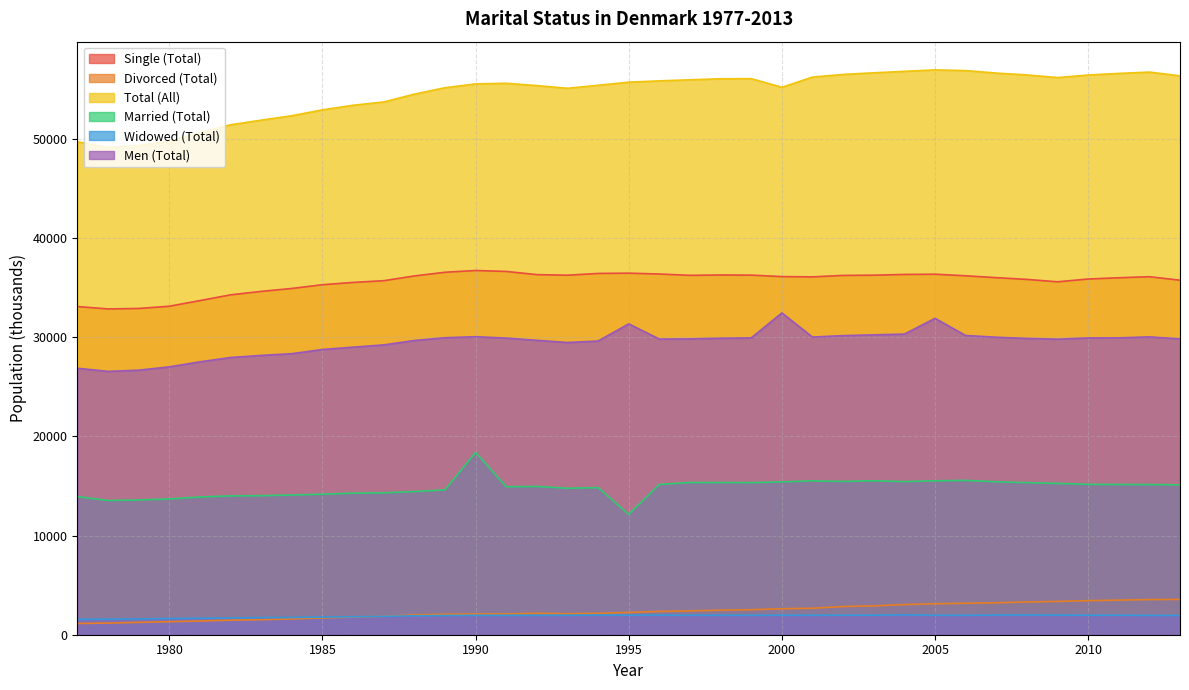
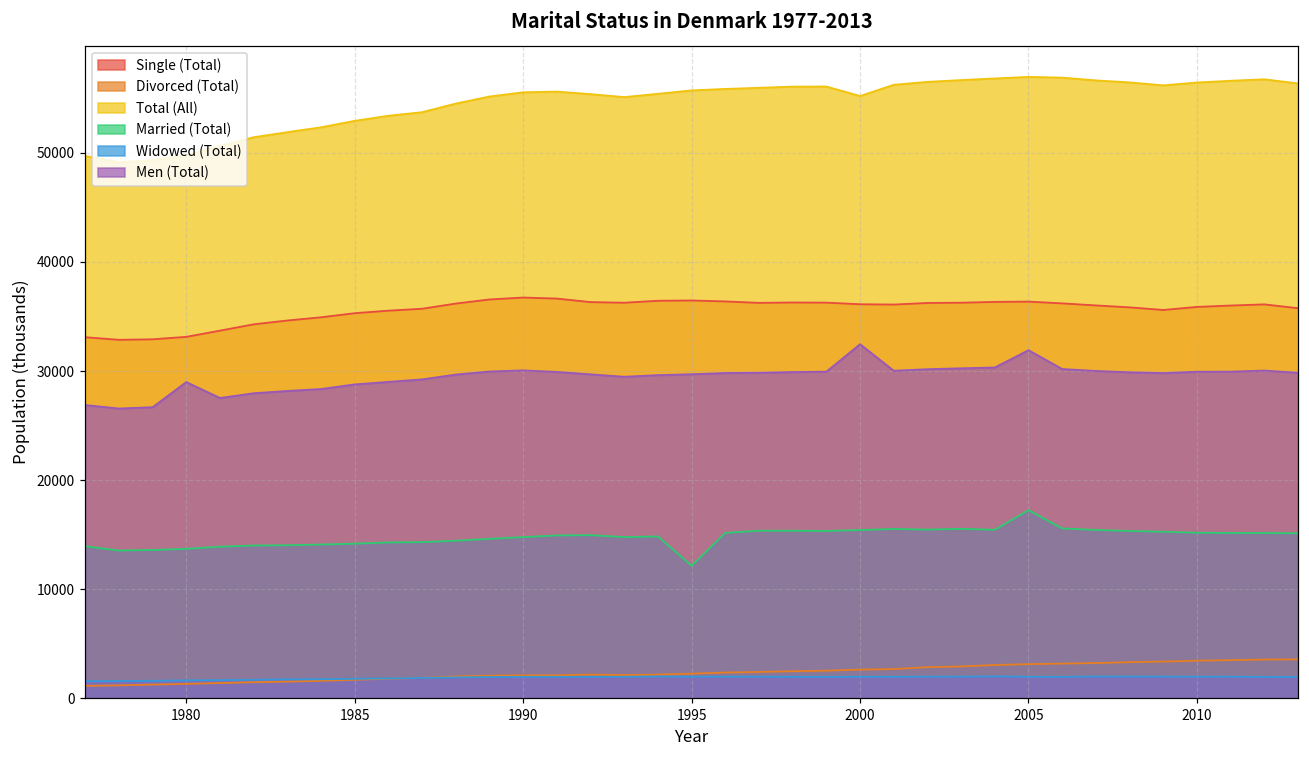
  {
    "Total (All)": {
      "1985": 53000,
      "1990": 56000,
      "1995": 56000,
      "2000": 55000,
      "2005": 57000,
      "2010": 56000
    },
    "Married (Total)": {
      "1980": 14000,
      "1985": 14000,
-     "1990": 18000,
+     "1990": 15000,
      "1995": 12000,
      "2000": 15000,
-     "2005": 16000,
+     "2005": 17000,
      "2010": 15000
    },
    "Widowed (Total)": {
      "1980": 2000,
      "1995": 2000,
      "2000": 2000,
      "2005": 2000,
      "2010": 2000
    },
    "Men (Total)": {
-     "1980": 27000,
+     "1980": 29000,
      "1985": 29000,
      "1990": 30000,
-     "1995": 31000,
+     "1995": 30000,
      "2000": 32000,
      "2005": 32000,
      "2010": 30000
    }
  }
